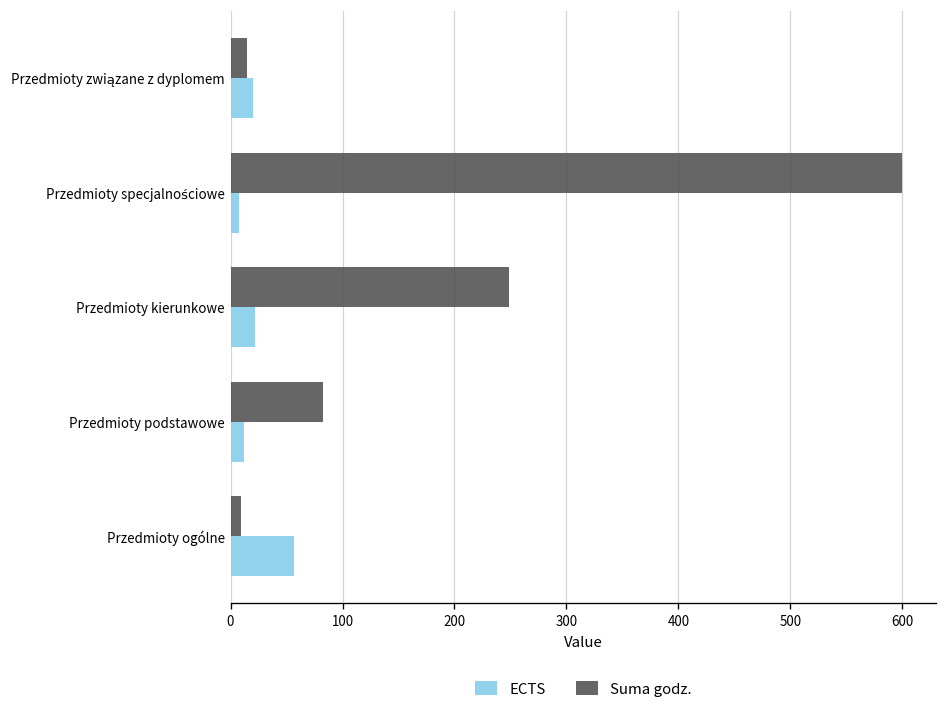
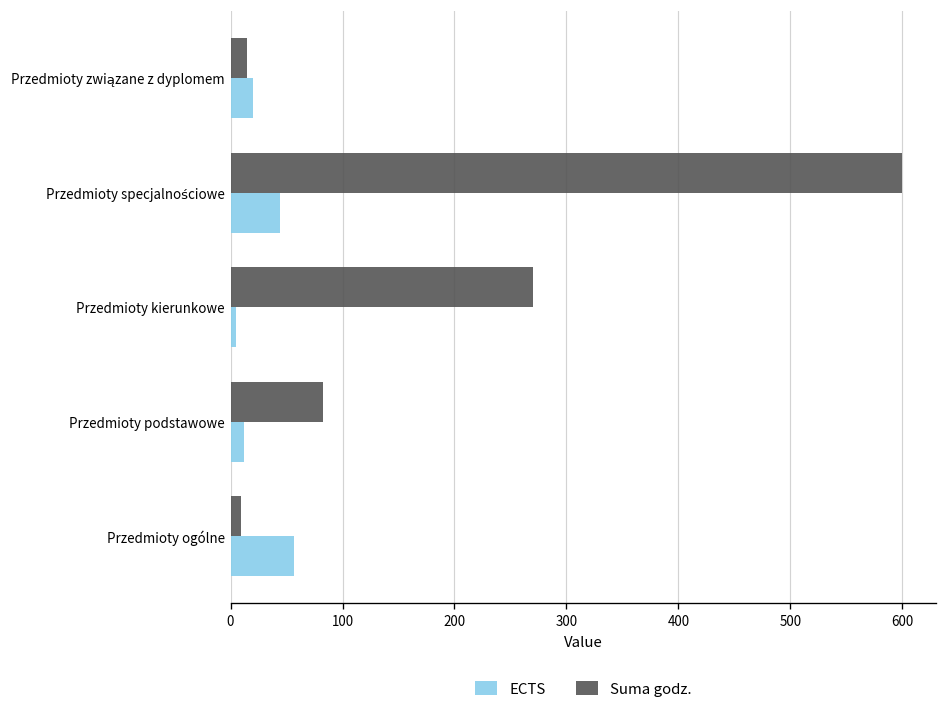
  {
    "ECTS": {
      "Przedmioty związane z dyplomem": 20,
-     "Przedmioty specjalnościowe": 10,
-     "Przedmioty kierunkowe": 20,
+     "Przedmioty specjalnościowe": 40,
+     "Przedmioty kierunkowe": 10,
      "Przedmioty podstawowe": 10,
      "Przedmioty ogólne": 60
    },
    "Suma godz.": {
      "Przedmioty związane z dyplomem": 20,
      "Przedmioty specjalnościowe": 600,
-     "Przedmioty kierunkowe": 250,
+     "Przedmioty kierunkowe": 270,
      "Przedmioty podstawowe": 80,
      "Przedmioty ogólne": 10
    }
  }
